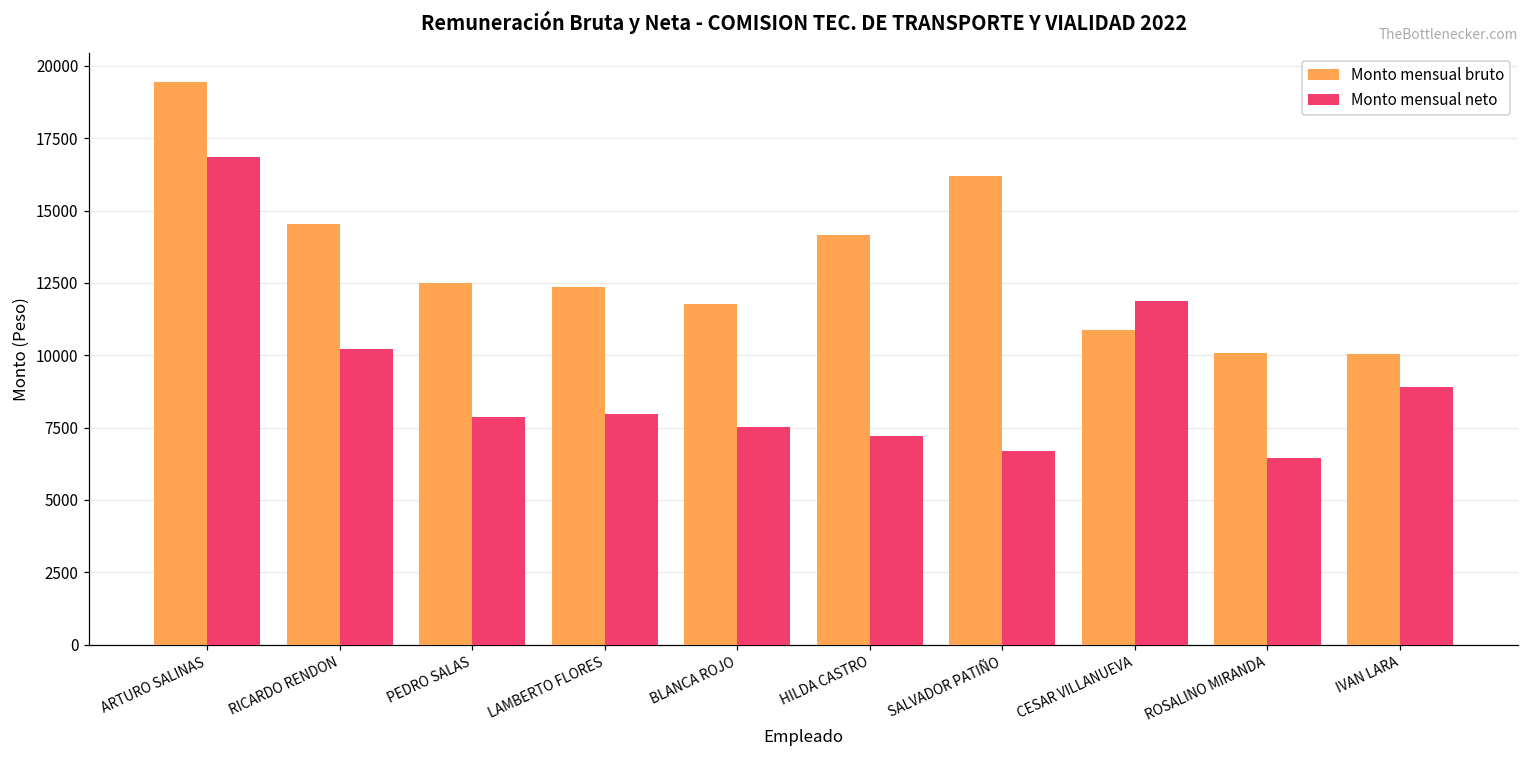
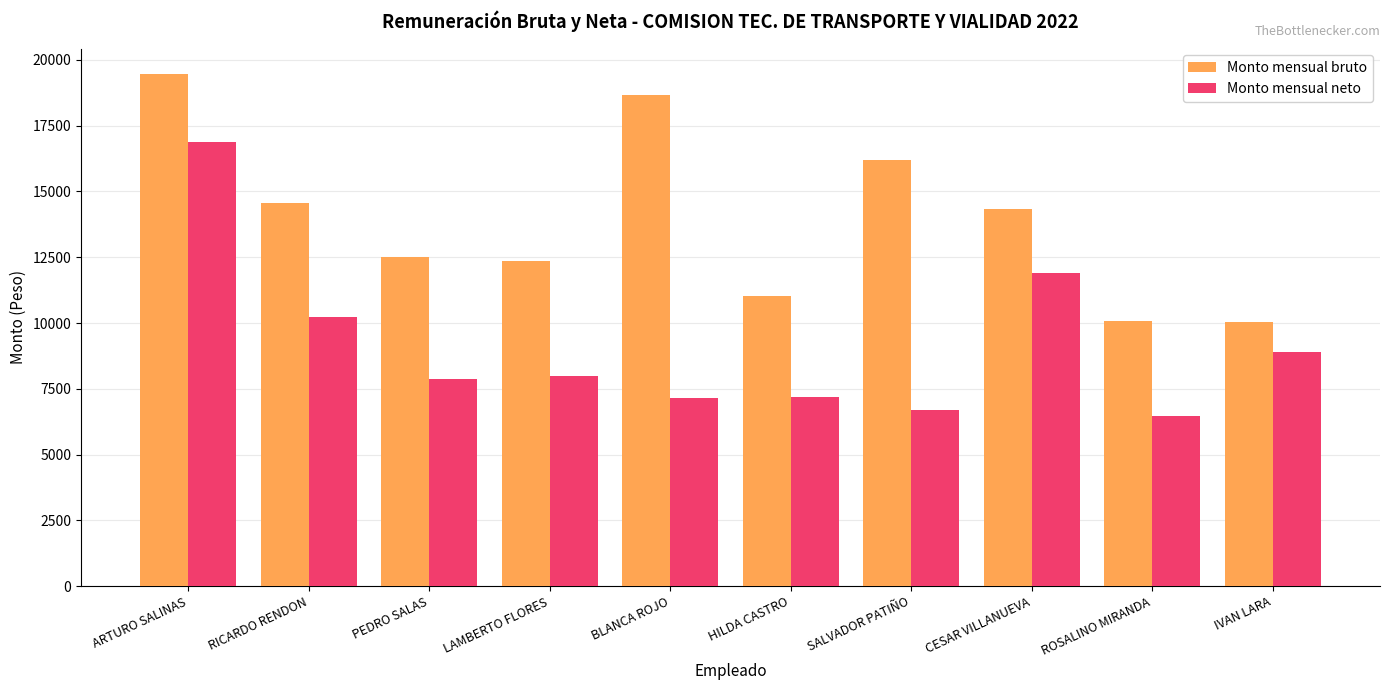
  {
    "Monto mensual bruto": {
      "ARTURO SALINAS": 19500,
      "RICARDO RENDON": 14600,
      "PEDRO SALAS": 12500,
      "LAMBERTO FLORES": 12400,
-     "BLANCA ROJO": 11800,
-     "HILDA CASTRO": 14200,
+     "BLANCA ROJO": 18700,
+     "HILDA CASTRO": 11000,
      "SALVADOR PATIÑO": 16200,
-     "CESAR VILLANUEVA": 10900,
+     "CESAR VILLANUEVA": 14300,
      "ROSALINO MIRANDA": 10100,
      "IVAN LARA": 10100
    },
    "Monto mensual neto": {
      "ARTURO SALINAS": 16900,
      "RICARDO RENDON": 10200,
      "PEDRO SALAS": 7900,
      "LAMBERTO FLORES": 8000,
-     "BLANCA ROJO": 7500,
+     "BLANCA ROJO": 7100,
      "HILDA CASTRO": 7200,
      "SALVADOR PATIÑO": 6700,
      "CESAR VILLANUEVA": 11900,
      "ROSALINO MIRANDA": 6400,
      "IVAN LARA": 8900
    }
  }
